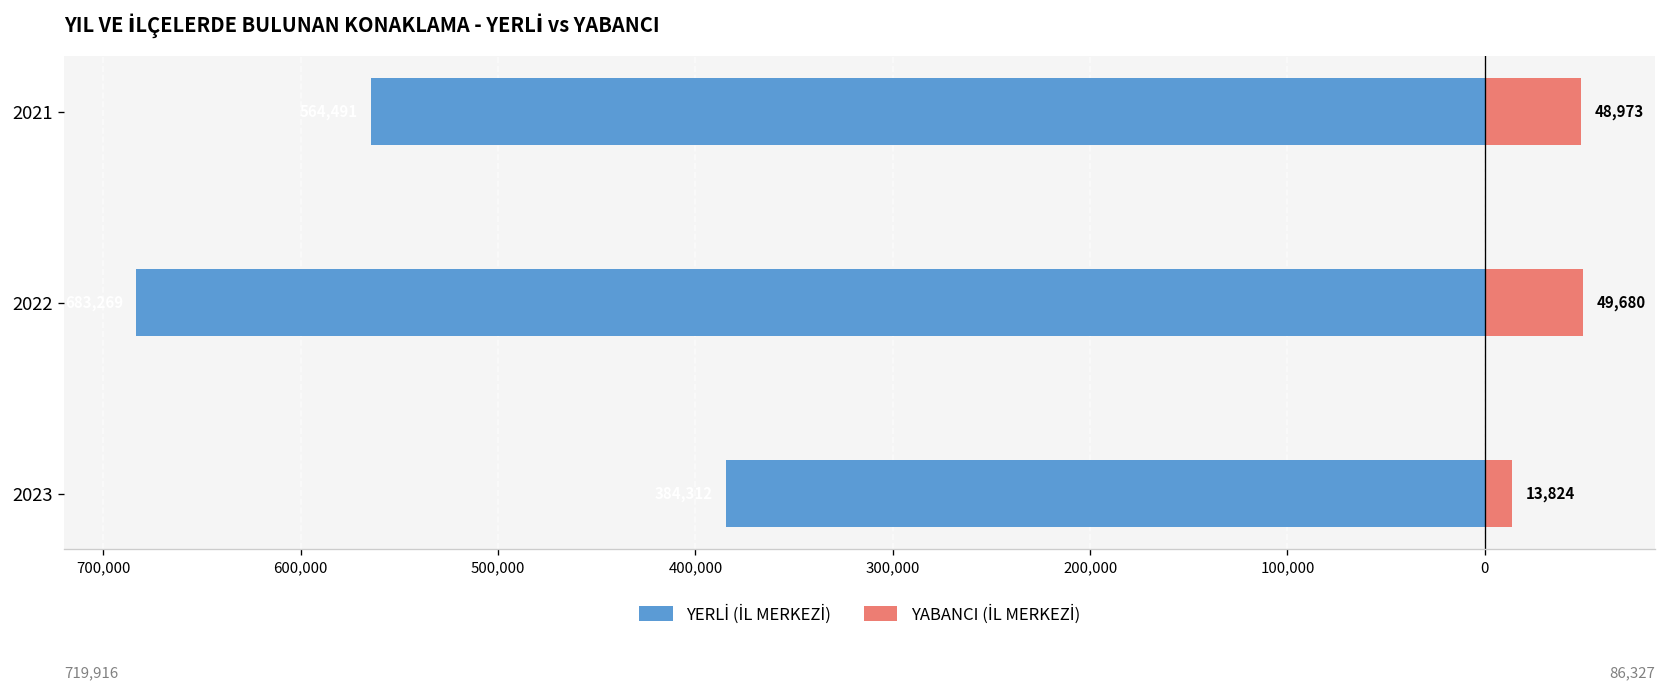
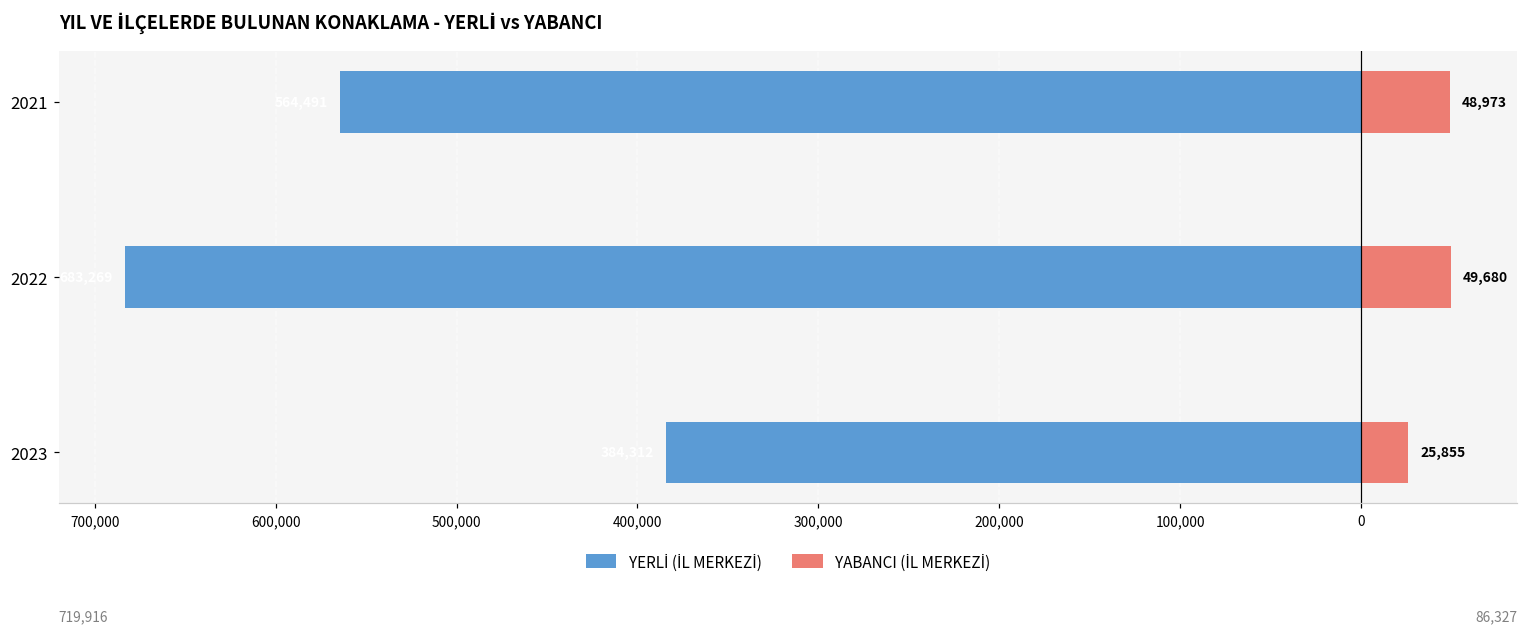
  {
    "YABANCI (İL MERKEZİ)": {
      "2021": "48,973",
      "2022": "49,680",
-     "2023": "13,824"
+     "2023": "25,855"
    }
  }
